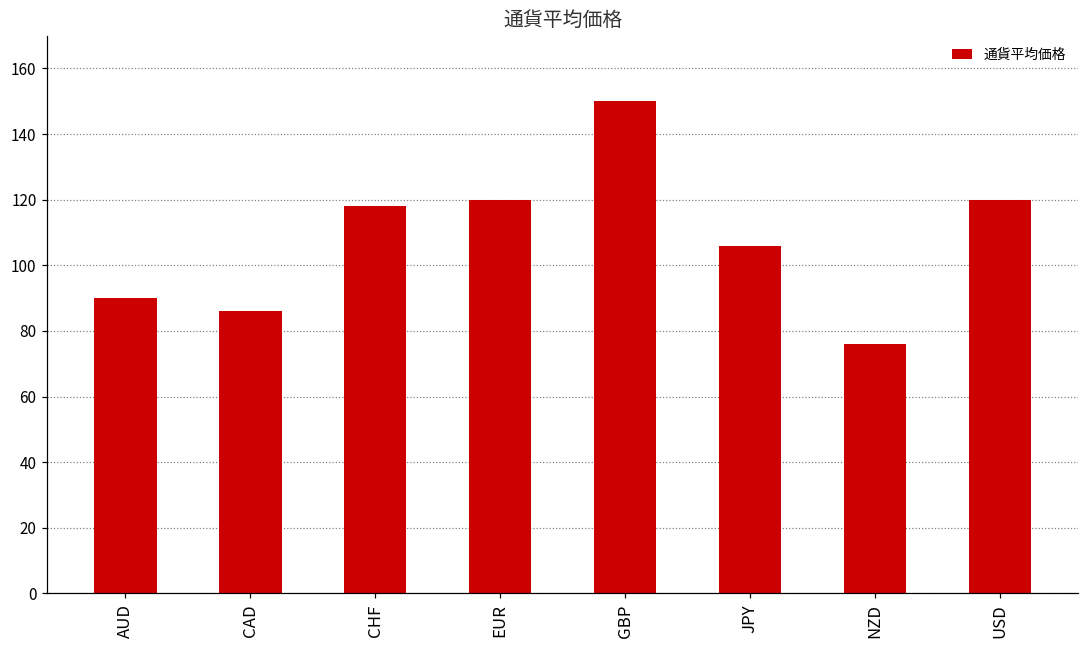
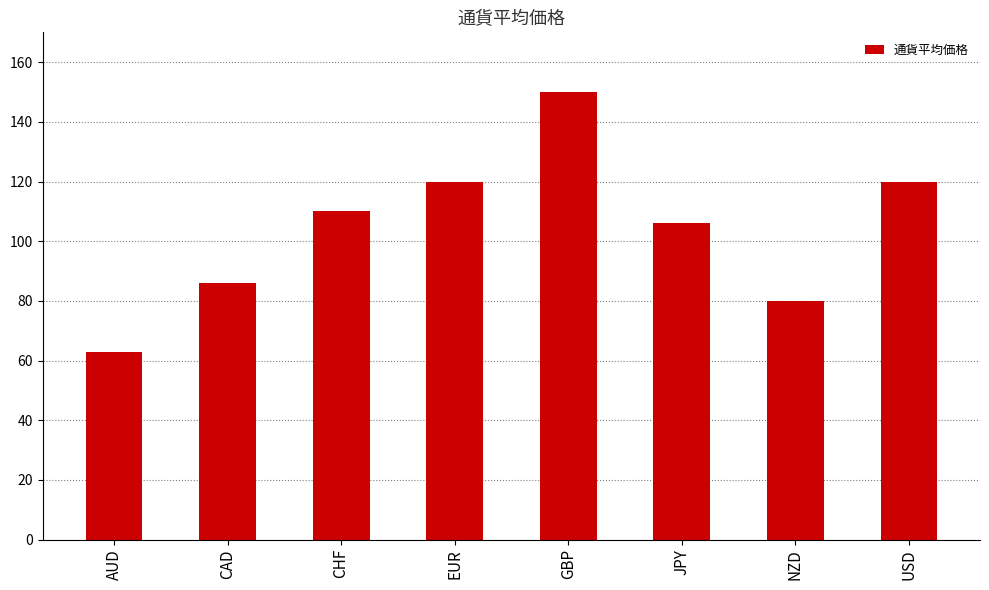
  {
-   "AUD": 90,
+   "AUD": 63,
    "CAD": 86,
-   "CHF": 118,
+   "CHF": 110,
    "EUR": 120,
    "GBP": 150,
    "JPY": 106,
-   "NZD": 76,
+   "NZD": 80,
    "USD": 120
  }
